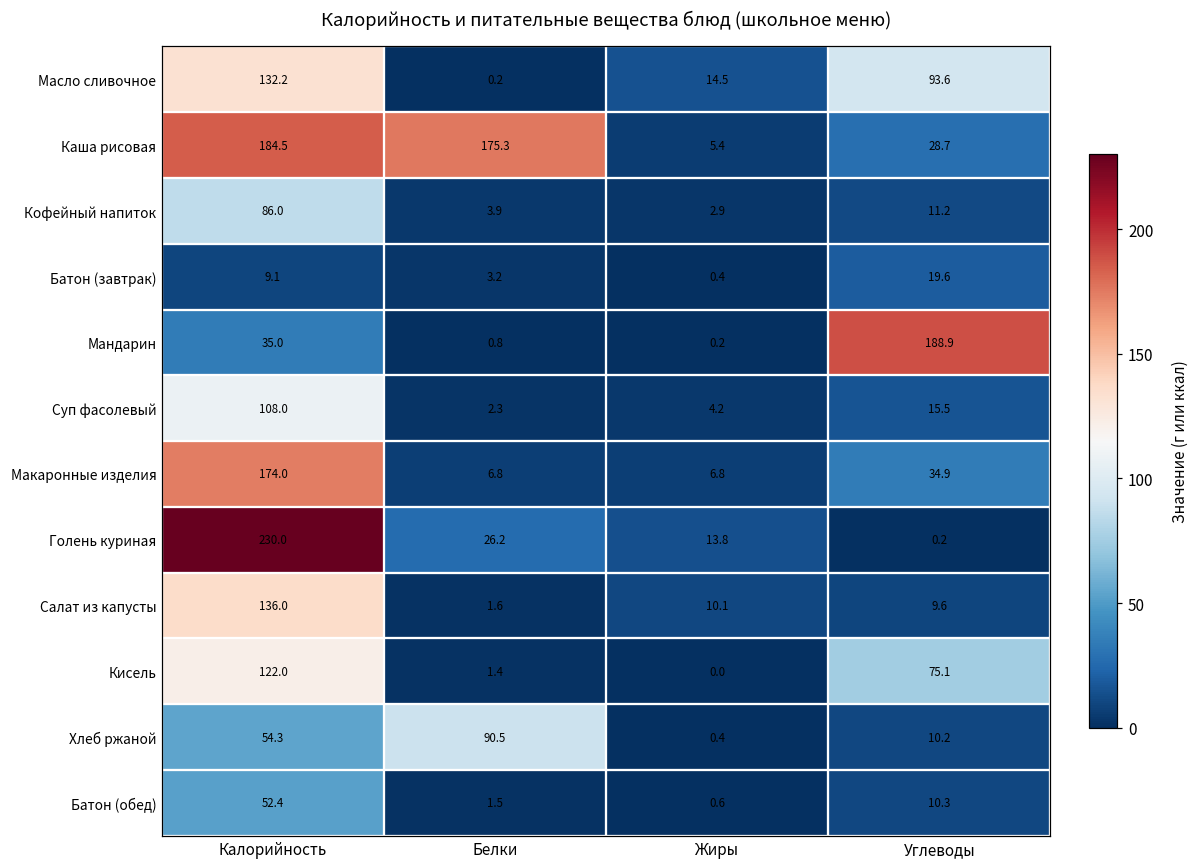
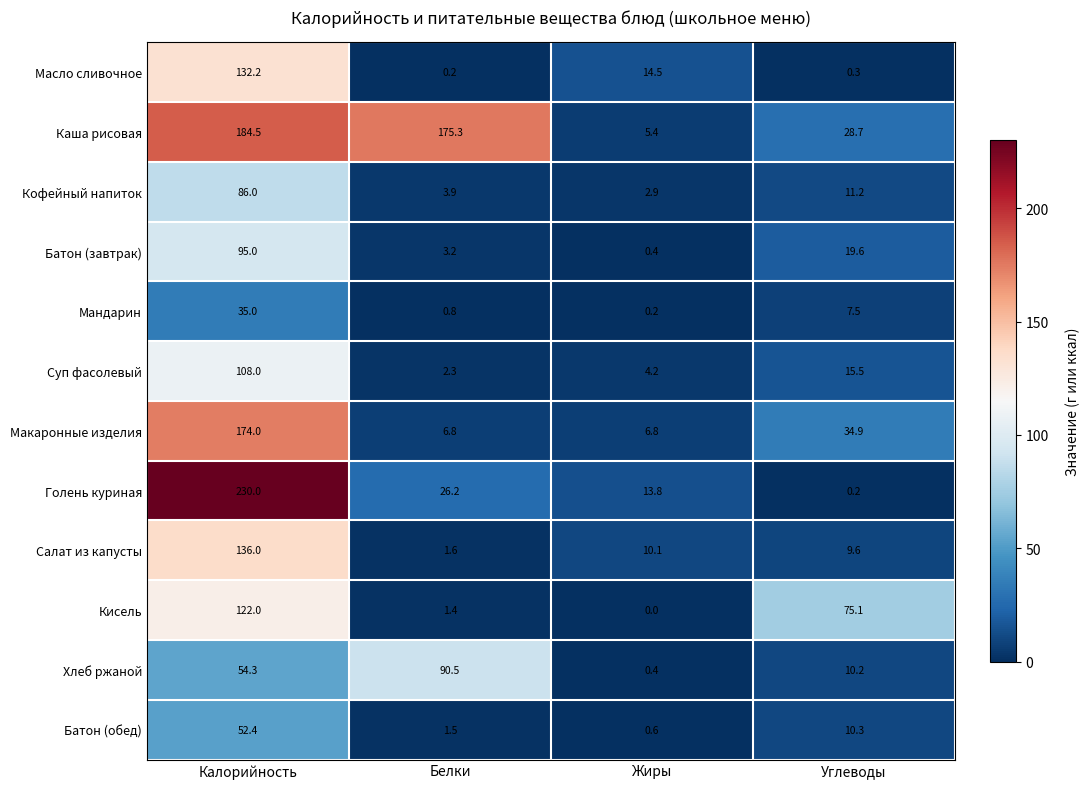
  {
    "Масло сливочное": {
      "Калорийность": 132.2,
      "Белки": 0.2,
      "Жиры": 14.5,
-     "Углеводы": 93.6
+     "Углеводы": 0.3
    },
    "Каша рисовая": {
      "Калорийность": 184.5,
      "Белки": 175.3,
      "Жиры": 5.4,
      "Углеводы": 28.7
    },
    "Кофейный напиток": {
      "Калорийность": 86.0,
      "Белки": 3.9,
      "Жиры": 2.9,
      "Углеводы": 11.2
    },
    "Батон (завтрак)": {
-     "Калорийность": 9.1,
+     "Калорийность": 95.0,
      "Белки": 3.2,
      "Жиры": 0.4,
      "Углеводы": 19.6
    },
    "Мандарин": {
      "Калорийность": 35.0,
      "Белки": 0.8,
      "Жиры": 0.2,
-     "Углеводы": 188.9
+     "Углеводы": 7.5
    },
    "Суп фасолевый": {
      "Калорийность": 108.0,
      "Белки": 2.3,
      "Жиры": 4.2,
      "Углеводы": 15.5
    },
    "Макаронные изделия": {
      "Калорийность": 174.0,
      "Белки": 6.8,
      "Жиры": 6.8,
      "Углеводы": 34.9
    },
    "Голень куриная": {
      "Калорийность": 230.0,
      "Белки": 26.2,
      "Жиры": 13.8,
      "Углеводы": 0.2
    },
    "Салат из капусты": {
      "Калорийность": 136.0,
      "Белки": 1.6,
      "Жиры": 10.1,
      "Углеводы": 9.6
    },
    "Кисель": {
      "Калорийность": 122.0,
      "Белки": 1.4,
      "Жиры": 0.0,
      "Углеводы": 75.1
    },
    "Хлеб ржаной": {
      "Калорийность": 54.3,
      "Белки": 90.5,
      "Жиры": 0.4,
      "Углеводы": 10.2
    },
    "Батон (обед)": {
      "Калорийность": 52.4,
      "Белки": 1.5,
      "Жиры": 0.6,
      "Углеводы": 10.3
    }
  }
